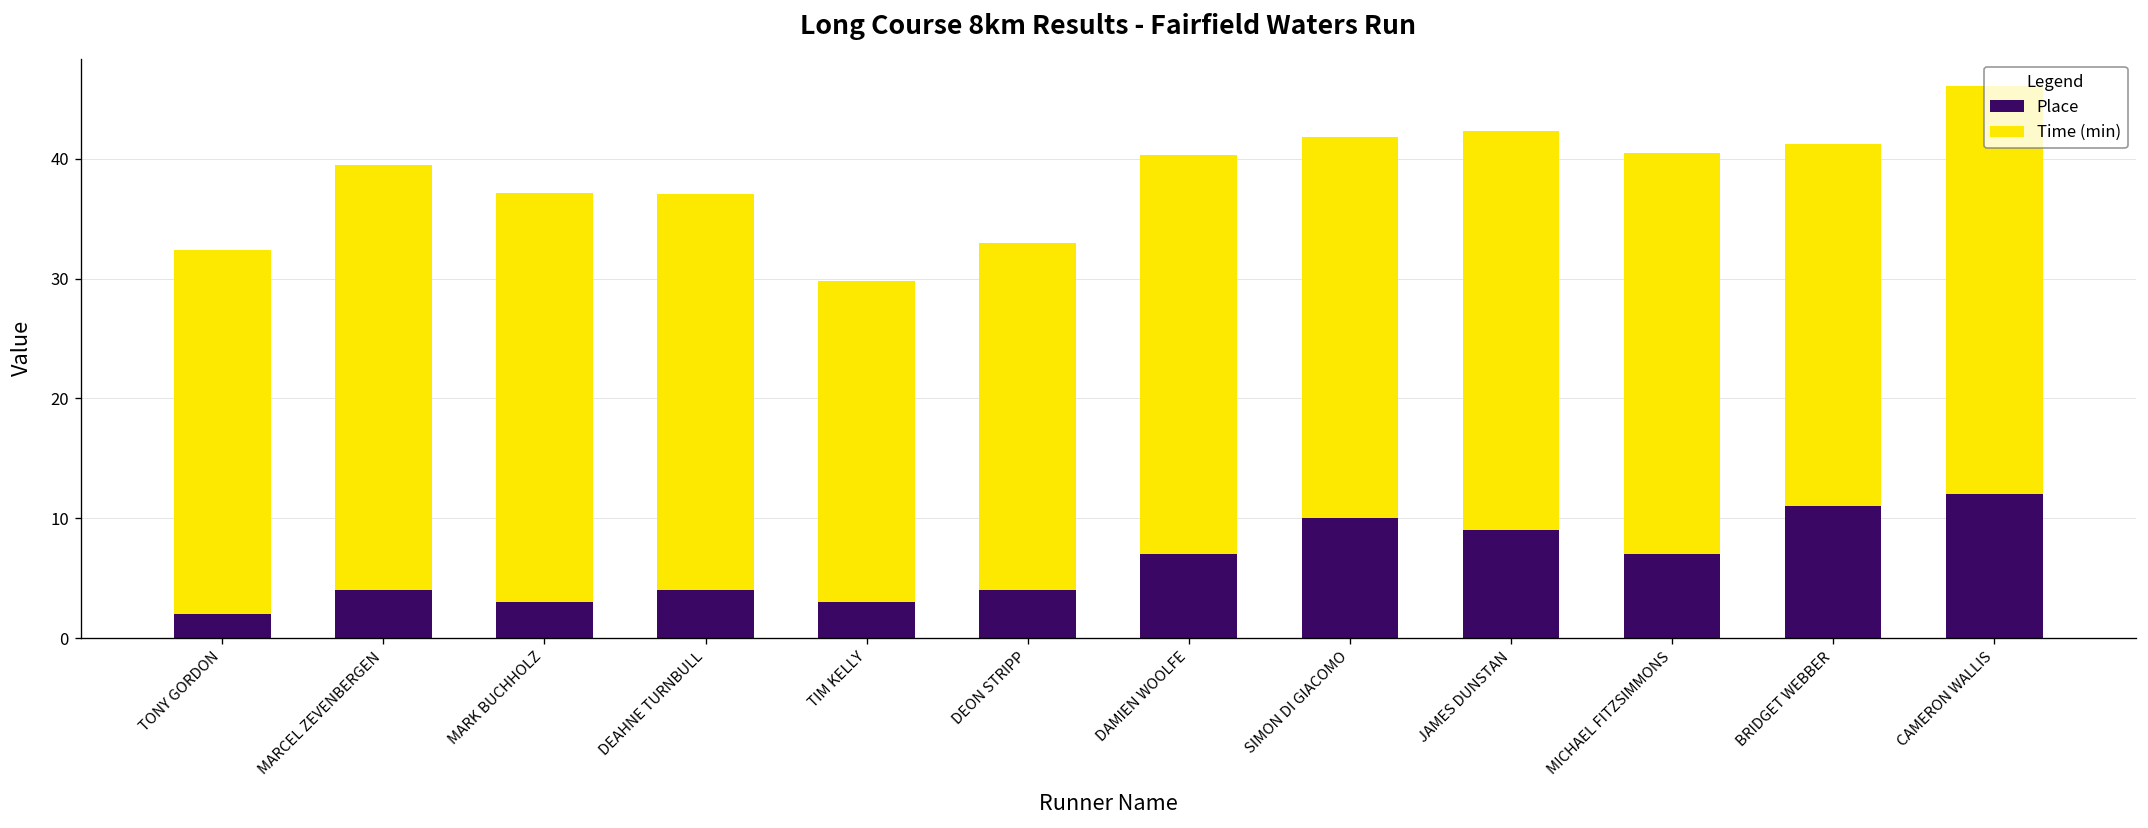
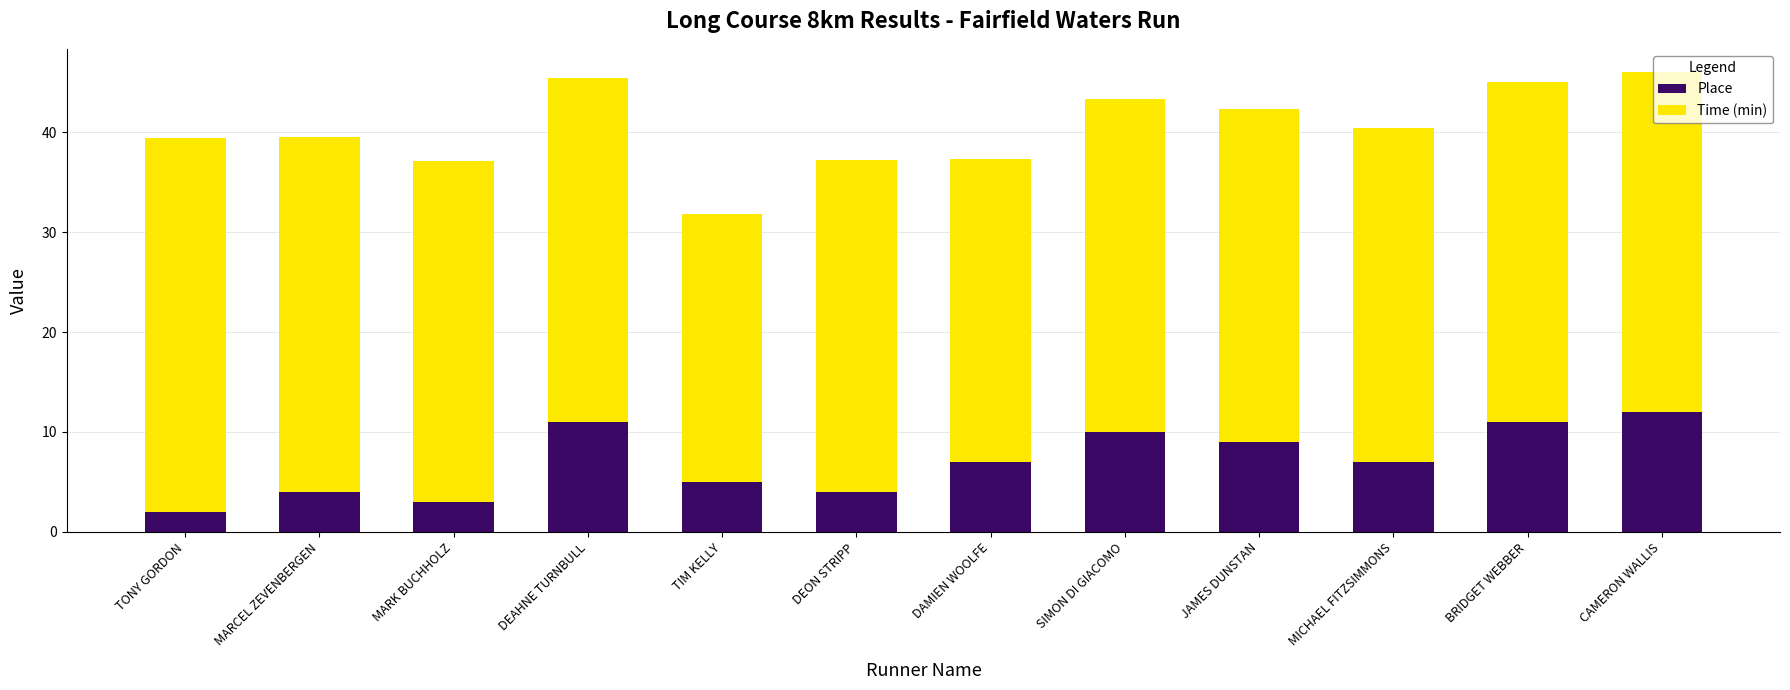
  {
    "Place": {
      "TONY GORDON": 2,
      "MARCEL ZEVENBERGEN": 4,
      "MARK BUCHHOLZ": 3,
-     "DEAHNE TURNBULL": 4,
-     "TIM KELLY": 3,
+     "DEAHNE TURNBULL": 11,
+     "TIM KELLY": 5,
      "DEON STRIPP": 4,
      "DAMIEN WOOLFE": 7,
      "SIMON DI GIACOMO": 10,
      "JAMES DUNSTAN": 9,
      "MICHAEL FITZSIMMONS": 7,
      "BRIDGET WEBBER": 11,
      "CAMERON WALLIS": 12
    },
    "Time (min)": {
-     "TONY GORDON": 30,
+     "TONY GORDON": 37,
      "MARCEL ZEVENBERGEN": 36,
      "MARK BUCHHOLZ": 34,
-     "DEAHNE TURNBULL": 33,
+     "DEAHNE TURNBULL": 34,
      "TIM KELLY": 27,
-     "DEON STRIPP": 29,
-     "DAMIEN WOOLFE": 33,
-     "SIMON DI GIACOMO": 32,
+     "DEON STRIPP": 33,
+     "DAMIEN WOOLFE": 30,
+     "SIMON DI GIACOMO": 33,
      "JAMES DUNSTAN": 33,
      "MICHAEL FITZSIMMONS": 33,
-     "BRIDGET WEBBER": 30
+     "BRIDGET WEBBER": 34
    }
  }
